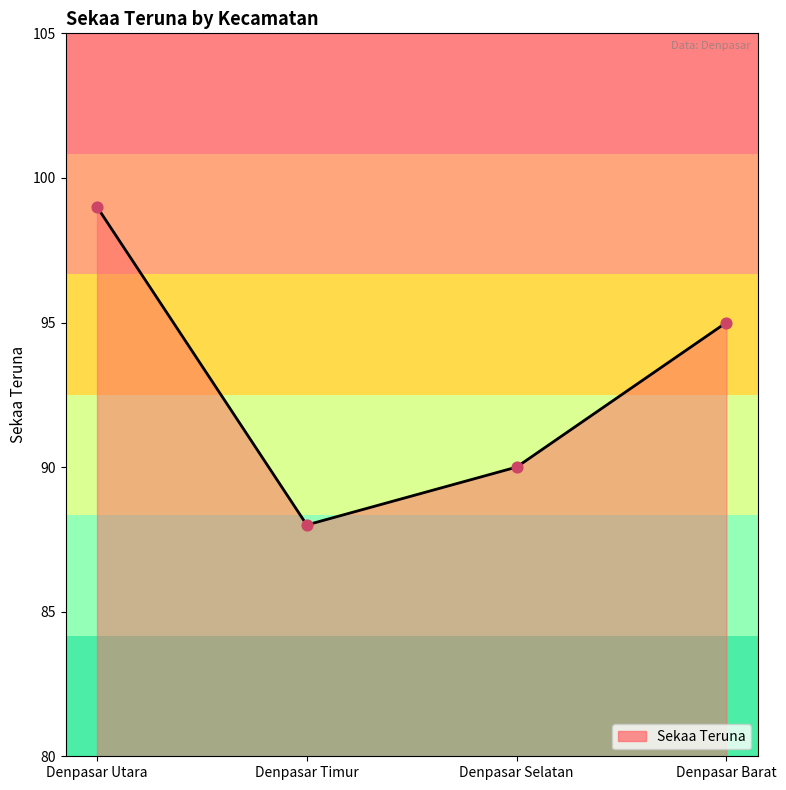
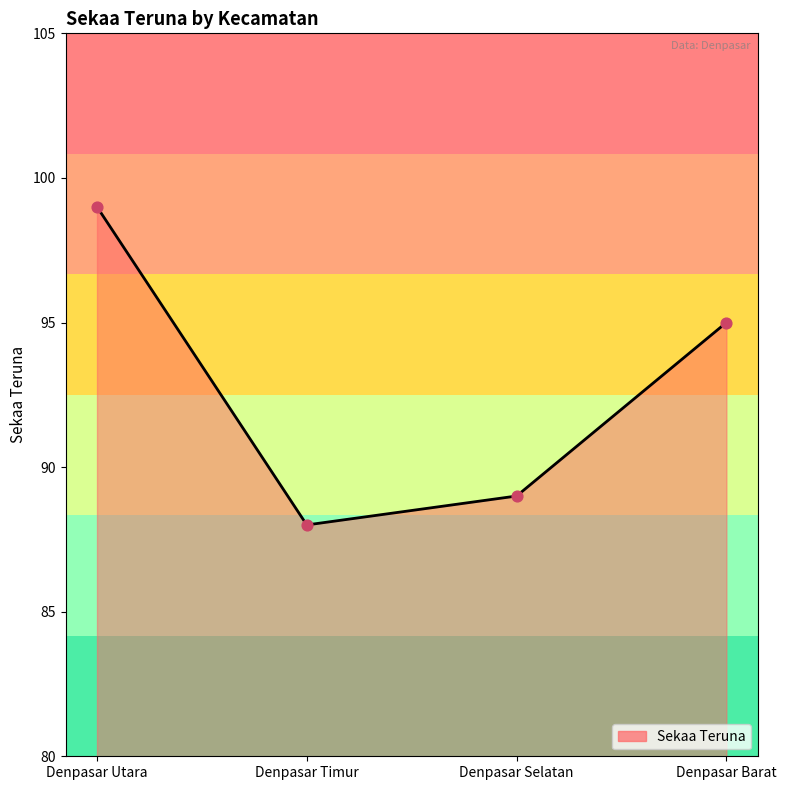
  {
    "Denpasar Utara": 99,
    "Denpasar Timur": 88,
-   "Denpasar Selatan": 90,
+   "Denpasar Selatan": 89,
    "Denpasar Barat": 95
  }
